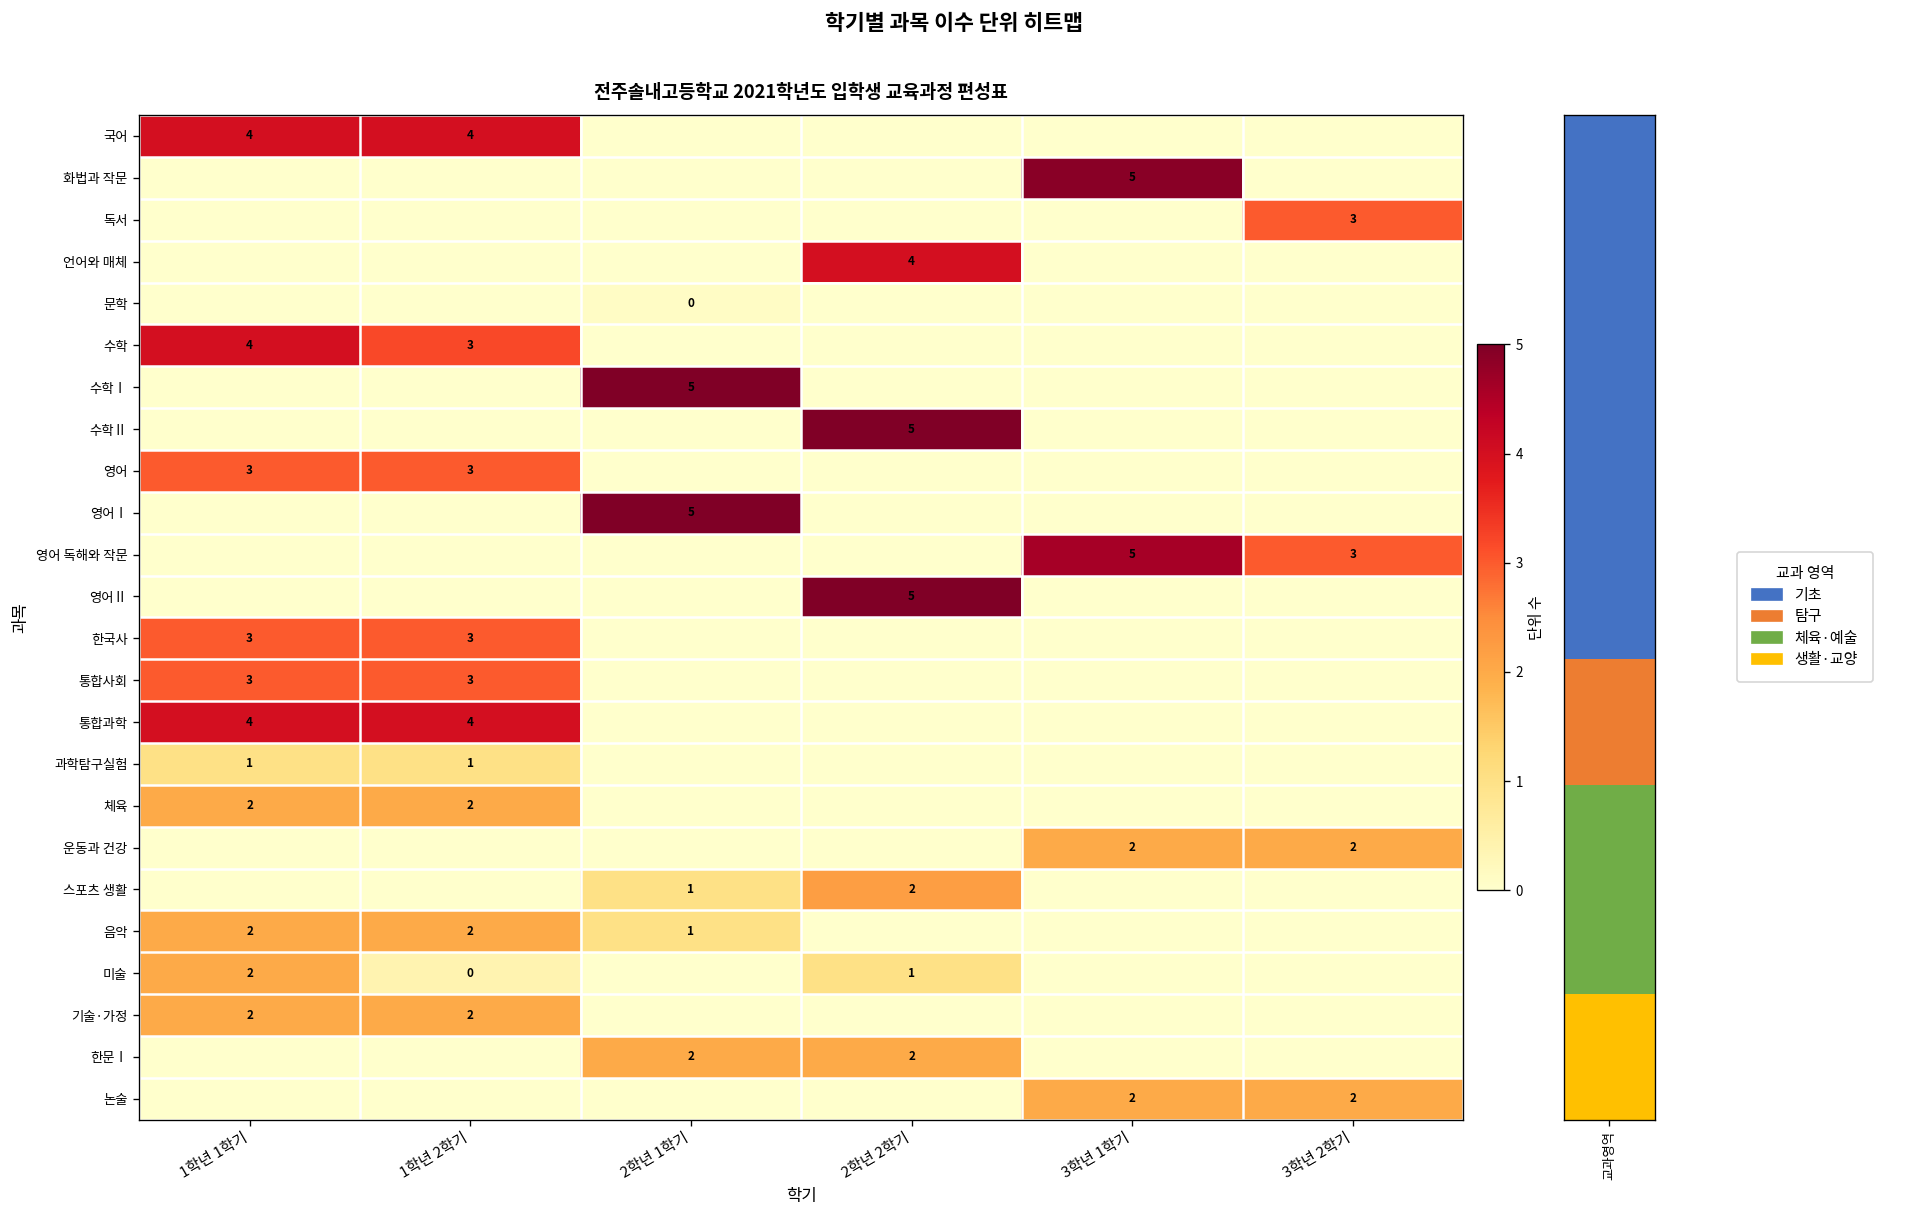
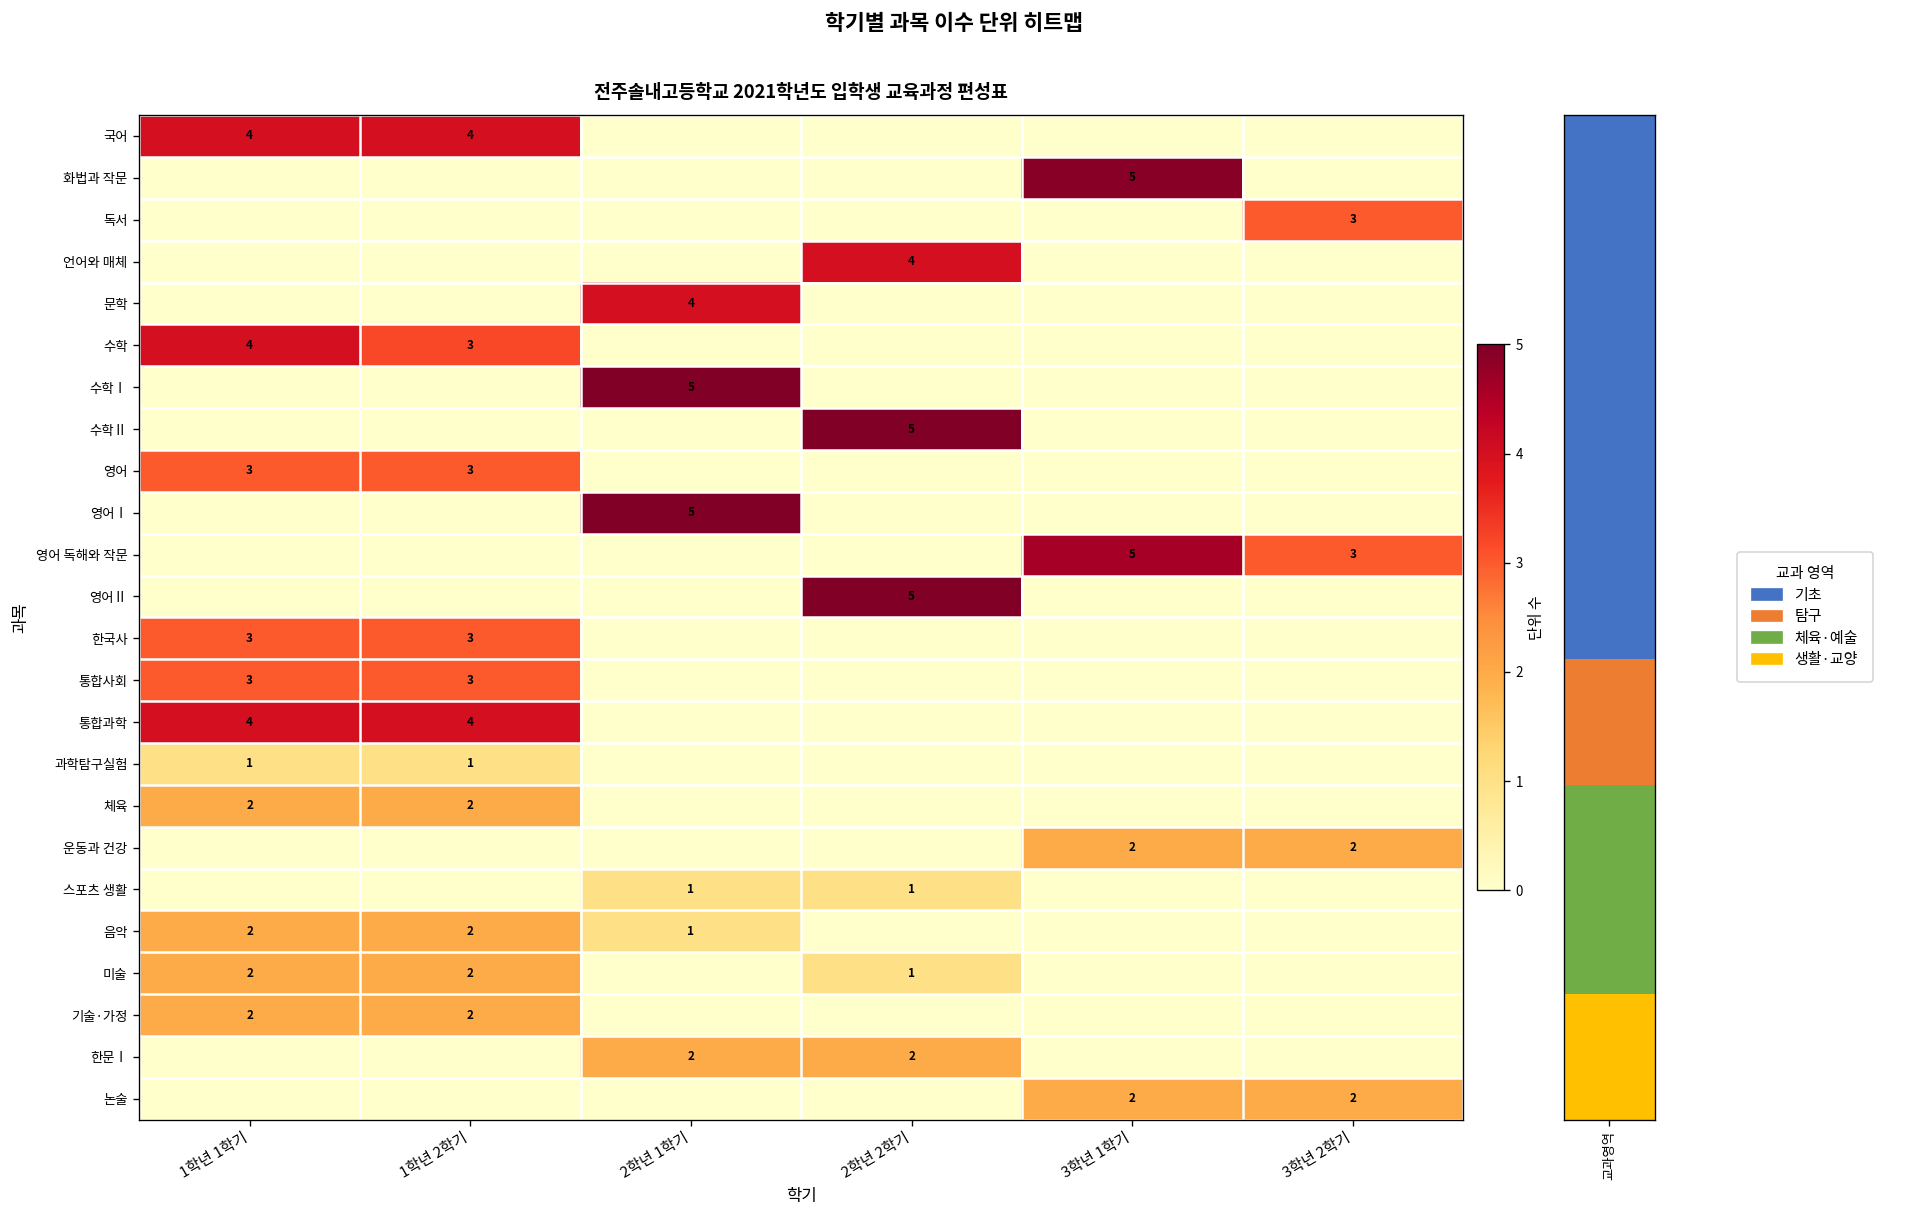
  {
    "국어": {
      "1학년 1학기": 4,
      "1학년 2학기": 4
    },
    "화법과 작문": {
      "3학년 1학기": 5
    },
    "독서": {
      "3학년 2학기": 3
    },
    "언어와 매체": {
      "2학년 2학기": 4
    },
    "문학": {
-     "2학년 1학기": 0
+     "2학년 1학기": 4
    },
    "수학": {
      "1학년 1학기": 4,
      "1학년 2학기": 3
    },
    "수학Ⅰ": {
      "2학년 1학기": 5
    },
    "수학Ⅱ": {
      "2학년 2학기": 5
    },
    "영어": {
      "1학년 1학기": 3,
      "1학년 2학기": 3
    },
    "영어Ⅰ": {
      "2학년 1학기": 5
    },
    "영어 독해와 작문": {
      "3학년 1학기": 5,
      "3학년 2학기": 3
    },
    "영어Ⅱ": {
      "2학년 2학기": 5
    },
    "한국사": {
      "1학년 1학기": 3,
      "1학년 2학기": 3
    },
    "통합사회": {
      "1학년 1학기": 3,
      "1학년 2학기": 3
    },
    "통합과학": {
      "1학년 1학기": 4,
      "1학년 2학기": 4
    },
    "과학탐구실험": {
      "1학년 1학기": 1,
      "1학년 2학기": 1
    },
    "체육": {
      "1학년 1학기": 2,
      "1학년 2학기": 2
    },
    "운동과 건강": {
      "3학년 1학기": 2,
      "3학년 2학기": 2
    },
    "스포츠 생활": {
      "2학년 1학기": 1,
-     "2학년 2학기": 2
+     "2학년 2학기": 1
    },
    "음악": {
      "1학년 1학기": 2,
      "1학년 2학기": 2,
      "2학년 1학기": 1
    },
    "미술": {
      "1학년 1학기": 2,
-     "1학년 2학기": 0,
+     "1학년 2학기": 2,
      "2학년 2학기": 1
    },
    "기술·가정": {
      "1학년 1학기": 2,
      "1학년 2학기": 2
    },
    "한문Ⅰ": {
      "2학년 1학기": 2,
      "2학년 2학기": 2
    },
    "논술": {
      "3학년 1학기": 2,
      "3학년 2학기": 2
    }
  }
